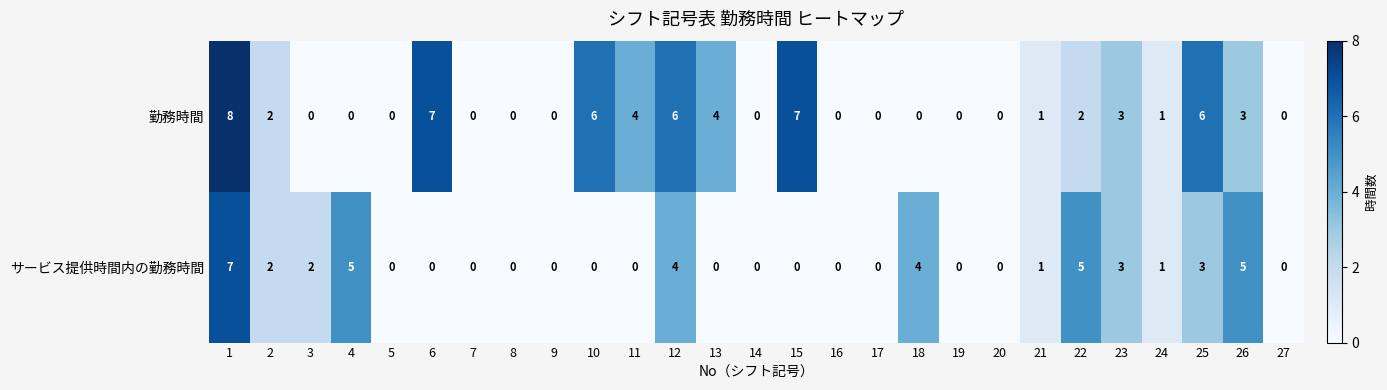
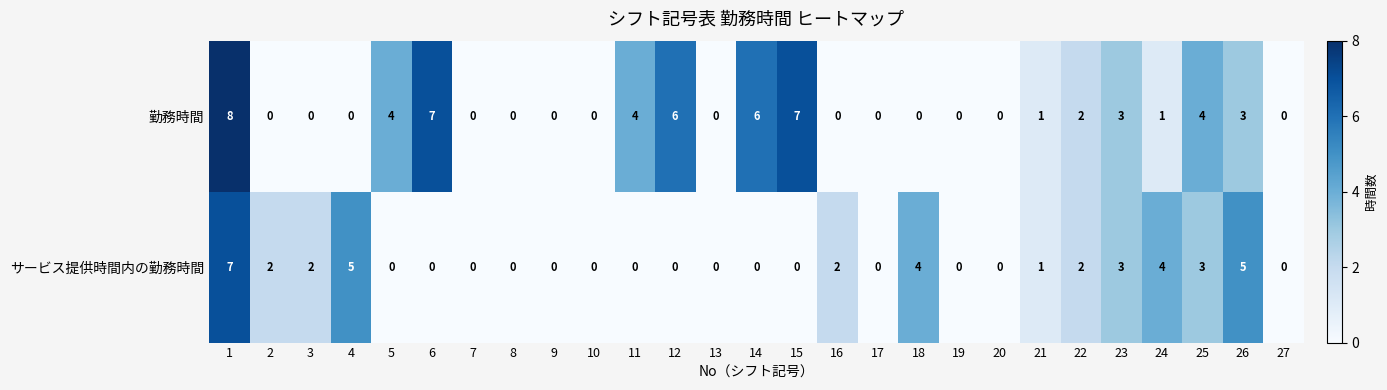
  {
    "勤務時間": {
      "1": 8,
-     "2": 2,
+     "2": 0,
      "3": 0,
      "4": 0,
-     "5": 0,
+     "5": 4,
      "6": 7,
      "7": 0,
      "8": 0,
      "9": 0,
-     "10": 6,
+     "10": 0,
      "11": 4,
      "12": 6,
-     "13": 4,
-     "14": 0,
+     "13": 0,
+     "14": 6,
      "15": 7,
      "16": 0,
      "17": 0,
      "18": 0,
      "19": 0,
      "20": 0,
      "21": 1,
      "22": 2,
      "23": 3,
      "24": 1,
-     "25": 6,
+     "25": 4,
      "26": 3,
      "27": 0
    },
    "サービス提供時間内の勤務時間": {
      "1": 7,
      "2": 2,
      "3": 2,
      "4": 5,
      "5": 0,
      "6": 0,
      "7": 0,
      "8": 0,
      "9": 0,
      "10": 0,
      "11": 0,
-     "12": 4,
+     "12": 0,
      "13": 0,
      "14": 0,
      "15": 0,
-     "16": 0,
+     "16": 2,
      "17": 0,
      "18": 4,
      "19": 0,
      "20": 0,
      "21": 1,
-     "22": 5,
+     "22": 2,
      "23": 3,
-     "24": 1,
+     "24": 4,
      "25": 3,
      "26": 5,
      "27": 0
    }
  }
